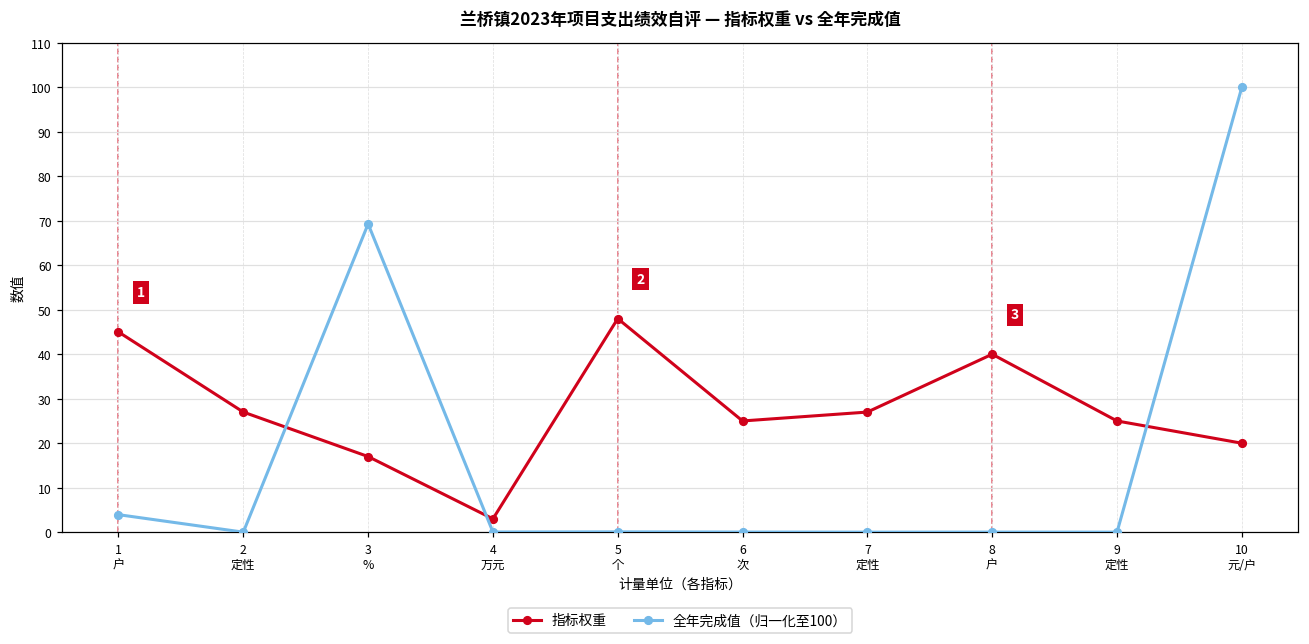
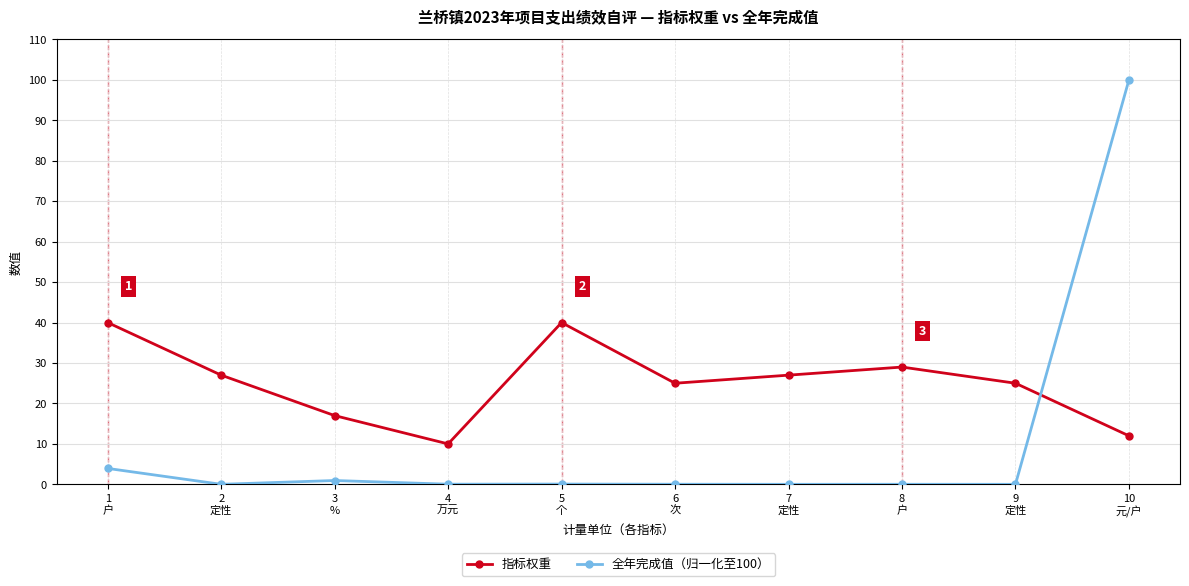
  {
    "指标权重": {
-     "1 户": 45,
+     "1 户": 40,
      "2 定性": 27,
      "3 %": 17,
-     "4 万元": 3,
-     "5 个": 48,
+     "4 万元": 10,
+     "5 个": 40,
      "6 次": 25,
      "7 定性": 27,
-     "8 户": 40,
+     "8 户": 29,
      "9 定性": 25,
-     "10 元/户": 20
+     "10 元/户": 12
    },
    "全年完成值（归一化至100）": {
      "1 户": 4,
      "2 定性": 0,
-     "3 %": 69,
+     "3 %": 1,
      "4 万元": 0,
      "5 个": 0,
      "6 次": 0,
      "7 定性": 0,
      "8 户": 0,
      "9 定性": 0,
      "10 元/户": 100
    }
  }
